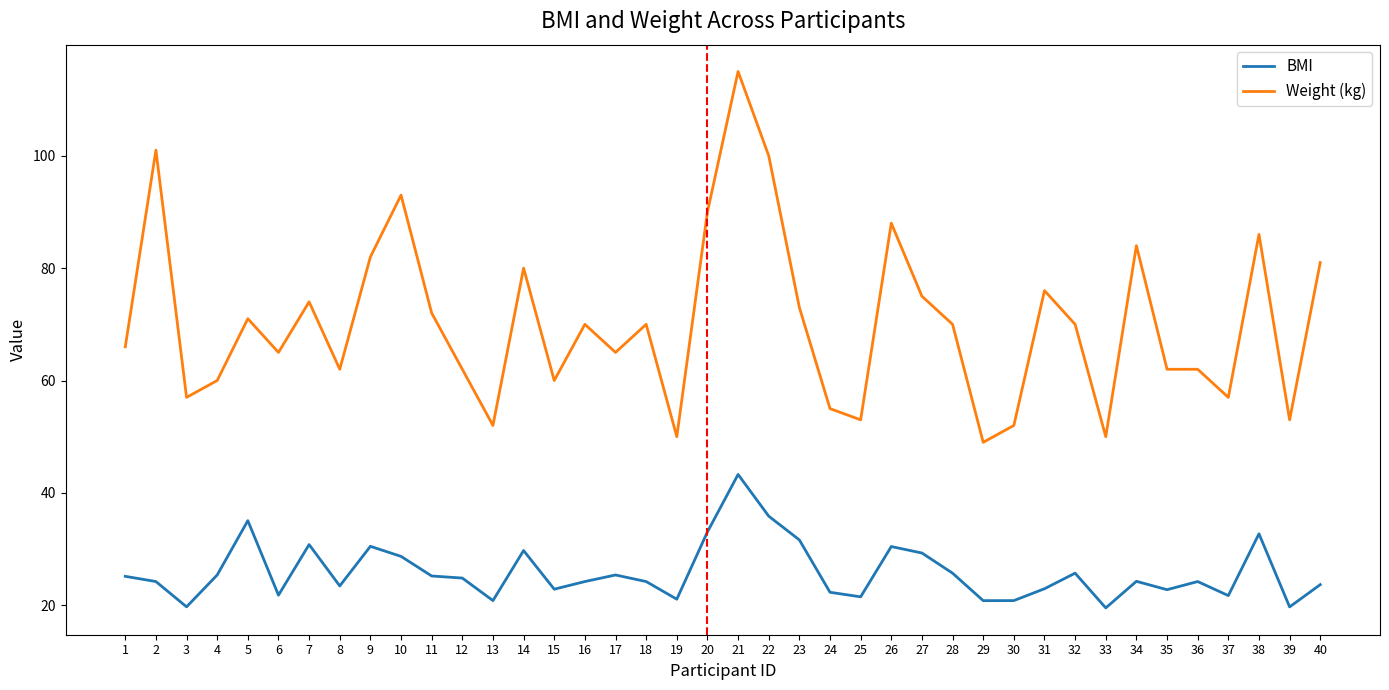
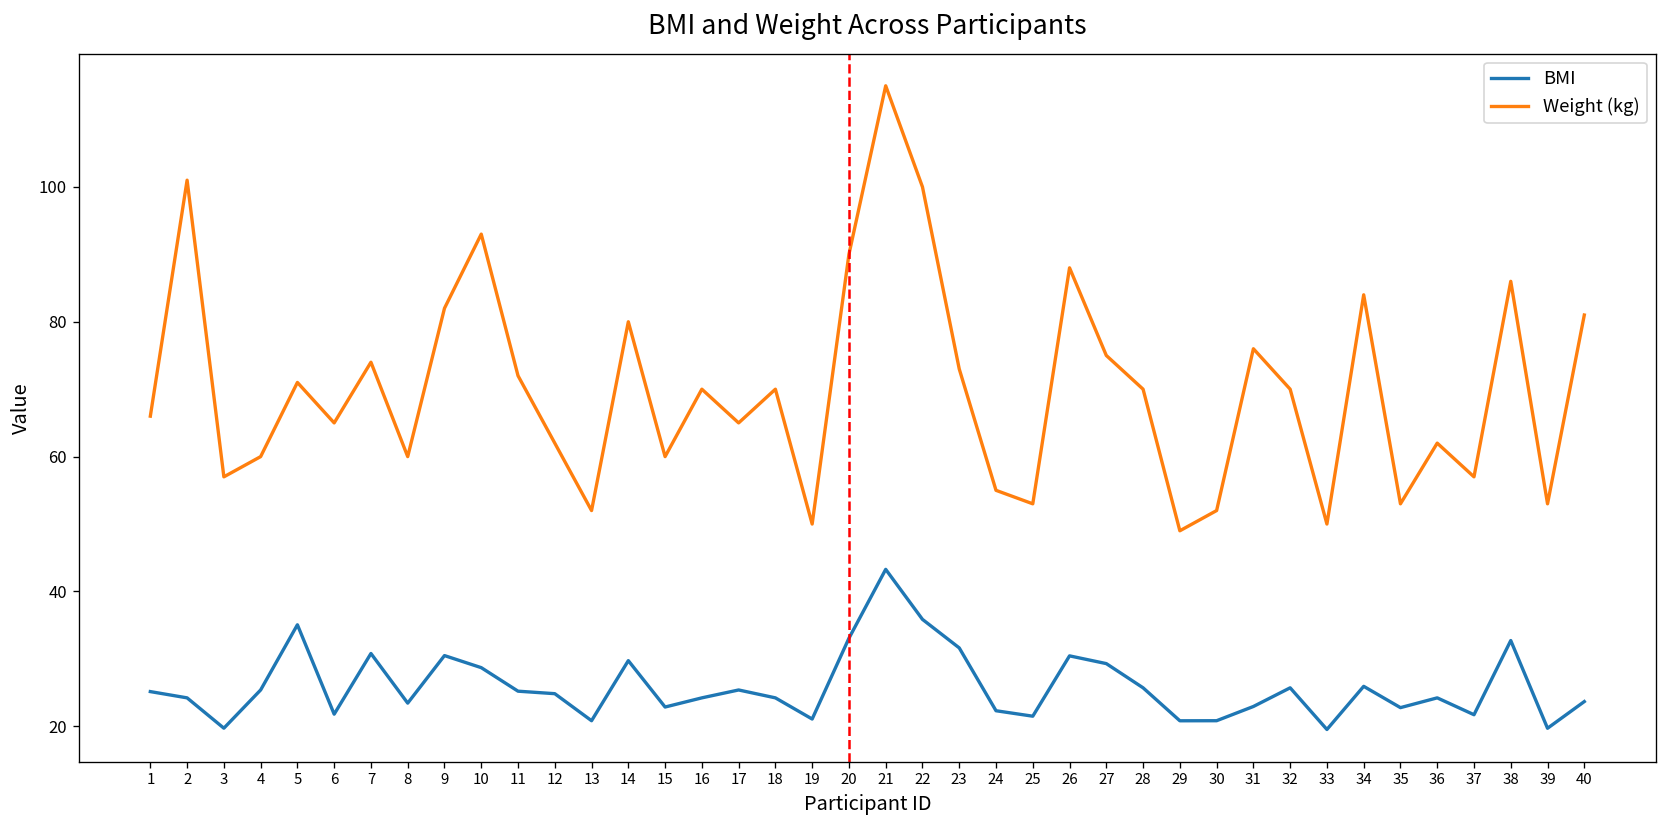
  {
    "BMI": {
      "1": 25,
      "2": 24,
      "3": 20,
      "4": 25,
      "5": 35,
      "6": 22,
      "7": 31,
      "8": 23,
      "9": 30,
      "10": 29,
      "11": 25,
      "12": 25,
      "13": 21,
      "14": 30,
      "15": 23,
      "16": 24,
      "17": 25,
      "18": 24,
      "19": 21,
      "20": 33,
      "21": 43,
      "22": 36,
      "23": 32,
      "24": 22,
      "25": 22,
      "26": 30,
      "27": 29,
      "28": 26,
      "29": 21,
      "30": 21,
      "31": 23,
      "32": 26,
      "33": 20,
-     "34": 24,
+     "34": 26,
      "35": 23,
      "36": 24,
      "37": 22,
      "38": 33,
      "39": 20,
      "40": 24
    },
    "Weight (kg)": {
      "1": 66,
      "2": 101,
      "3": 57,
      "4": 60,
      "5": 71,
      "6": 65,
      "7": 74,
-     "8": 62,
+     "8": 60,
      "9": 82,
      "10": 93,
      "11": 72,
      "12": 62,
      "13": 52,
      "14": 80,
      "15": 60,
      "16": 70,
      "17": 65,
      "18": 70,
      "19": 50,
      "20": 90,
      "21": 115,
      "22": 100,
      "23": 73,
      "24": 55,
      "25": 53,
      "26": 88,
      "27": 75,
      "28": 70,
      "29": 49,
      "30": 52,
      "31": 76,
      "32": 70,
      "33": 50,
      "34": 84,
-     "35": 62,
+     "35": 53,
      "36": 62,
      "37": 57,
      "38": 86,
      "39": 53,
      "40": 81
    }
  }
